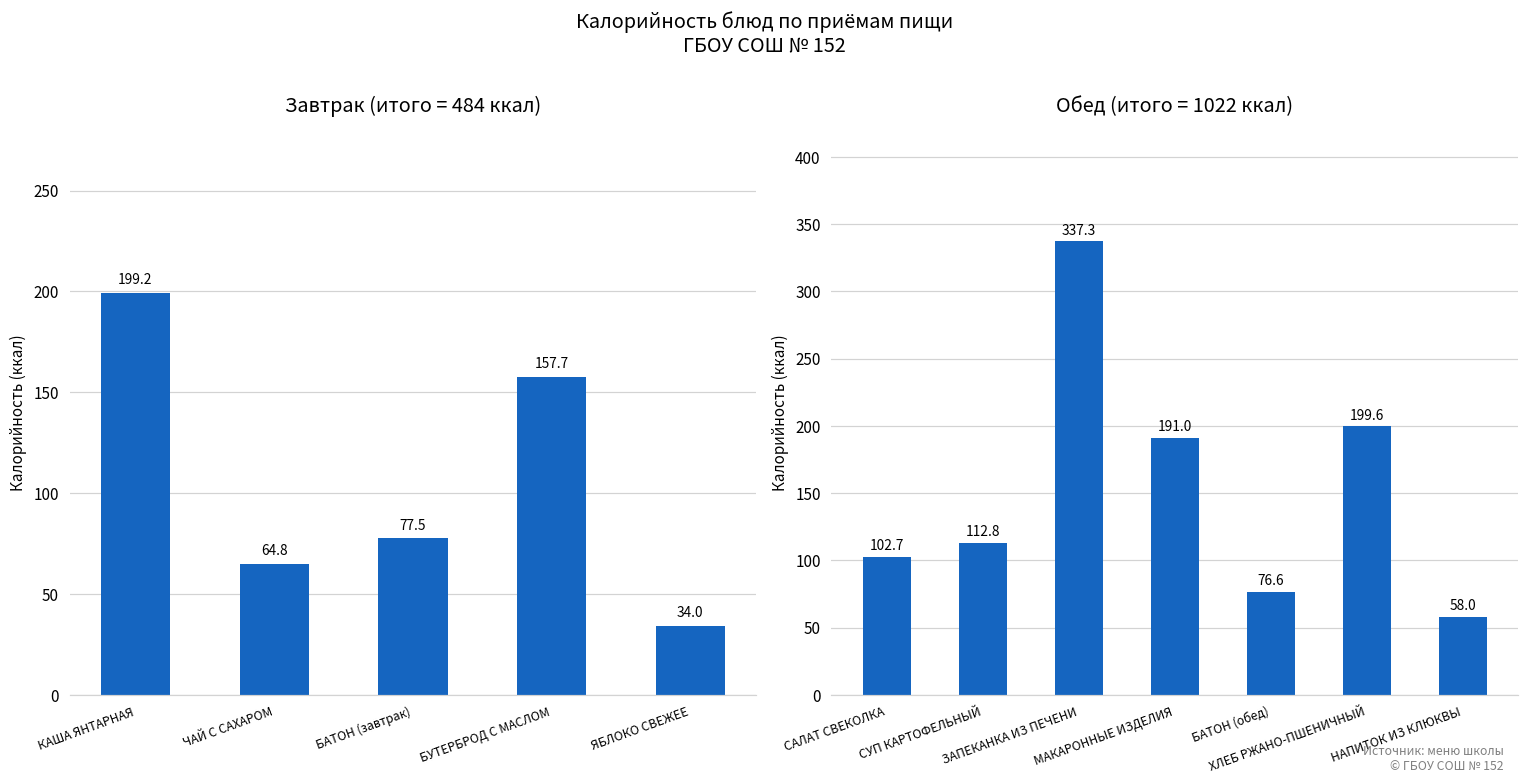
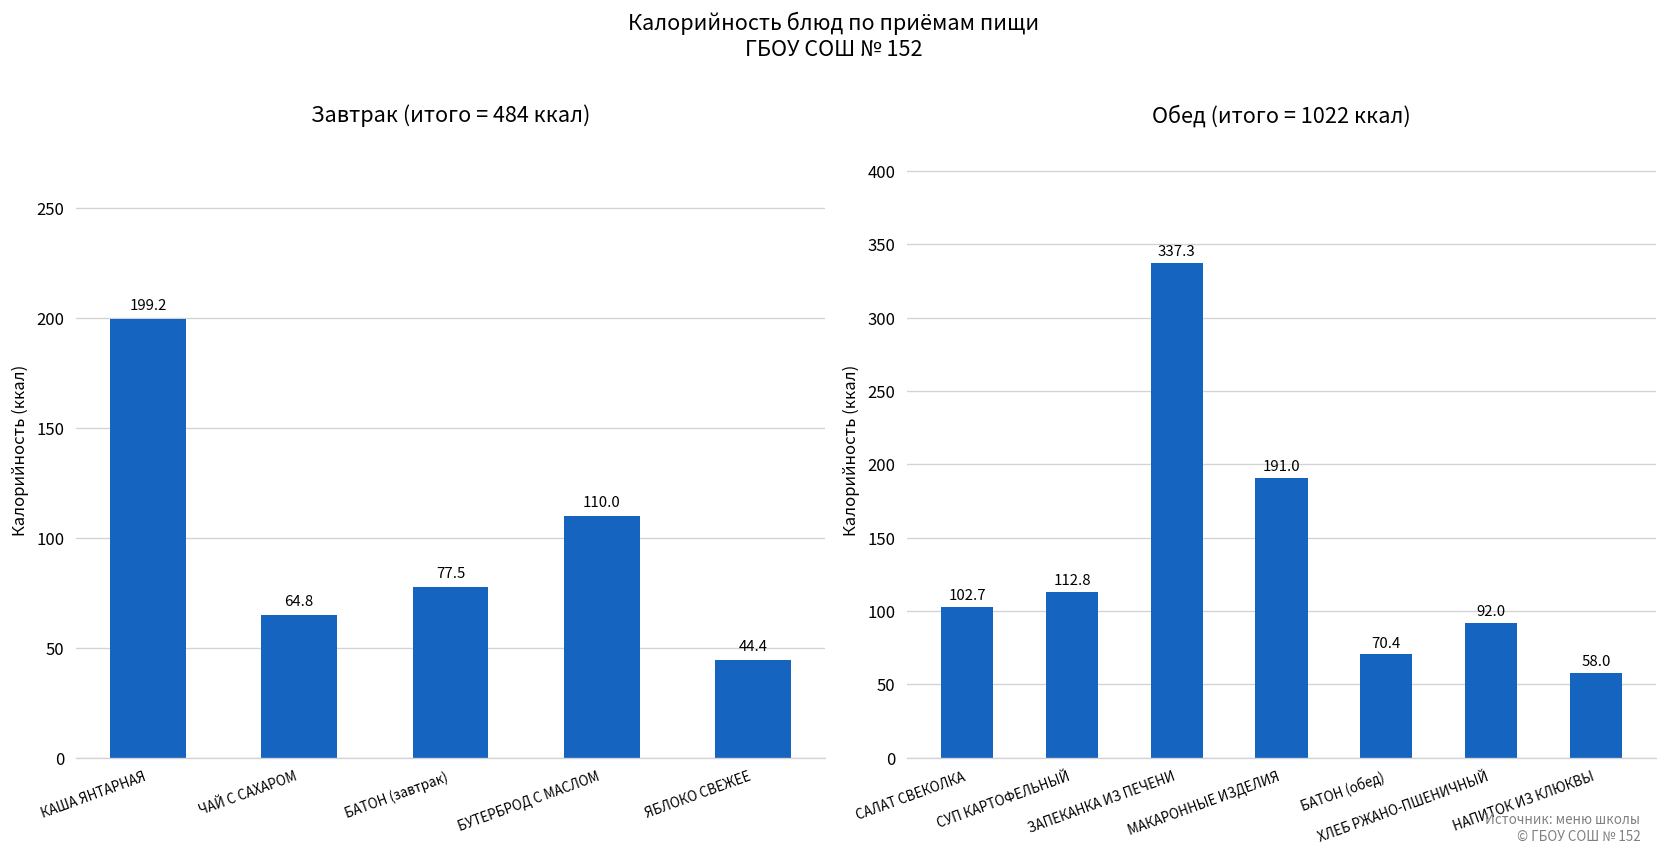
  {
    "Завтрак (итого = 484 ккал)": {
      "КАША ЯНТАРНАЯ": 199.2,
      "ЧАЙ С САХАРОМ": 64.8,
      "БАТОН (завтрак)": 77.5,
-     "БУТЕРБРОД С МАСЛОМ": 157.7,
-     "ЯБЛОКО СВЕЖЕЕ": 34.0
+     "БУТЕРБРОД С МАСЛОМ": 110.0,
+     "ЯБЛОКО СВЕЖЕЕ": 44.4
    },
    "Обед (итого = 1022 ккал)": {
      "САЛАТ СВЕКОЛКА": 102.7,
      "СУП КАРТОФЕЛЬНЫЙ": 112.8,
      "ЗАПЕКАНКА ИЗ ПЕЧЕНИ": 337.3,
      "МАКАРОННЫЕ ИЗДЕЛИЯ": 191.0,
-     "БАТОН (обед)": 76.6,
-     "ХЛЕБ РЖАНО-ПШЕНИЧНЫЙ": 199.6,
+     "БАТОН (обед)": 70.4,
+     "ХЛЕБ РЖАНО-ПШЕНИЧНЫЙ": 92.0,
      "НАПИТОК ИЗ КЛЮКВЫ": 58.0
    }
  }
